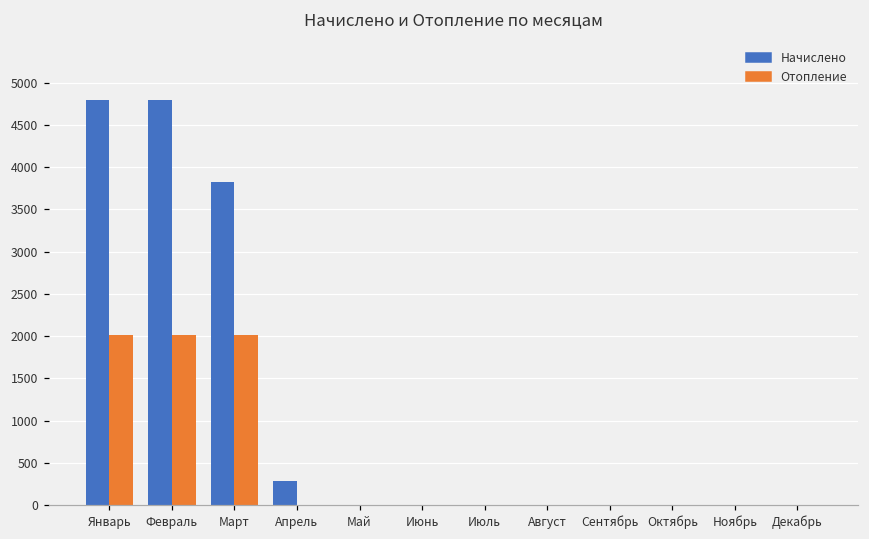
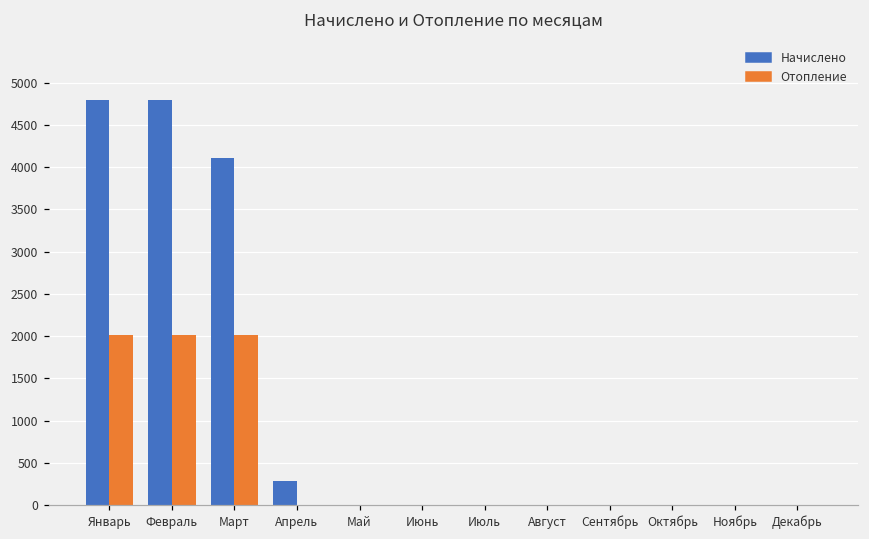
  {
    "Начислено": {
      "Январь": 4800,
      "Февраль": 4800,
-     "Март": 3800,
+     "Март": 4100,
      "Апрель": 300,
      "Май": 0,
      "Июнь": 0,
      "Июль": 0,
      "Август": 0,
      "Сентябрь": 0,
      "Октябрь": 0,
      "Ноябрь": 0,
      "Декабрь": 0
    },
    "Отопление": {
      "Январь": 2000,
      "Февраль": 2000,
      "Март": 2000,
      "Апрель": 0,
      "Май": 0,
      "Июнь": 0,
      "Июль": 0,
      "Август": 0,
      "Сентябрь": 0,
      "Октябрь": 0,
      "Ноябрь": 0,
      "Декабрь": 0
    }
  }
